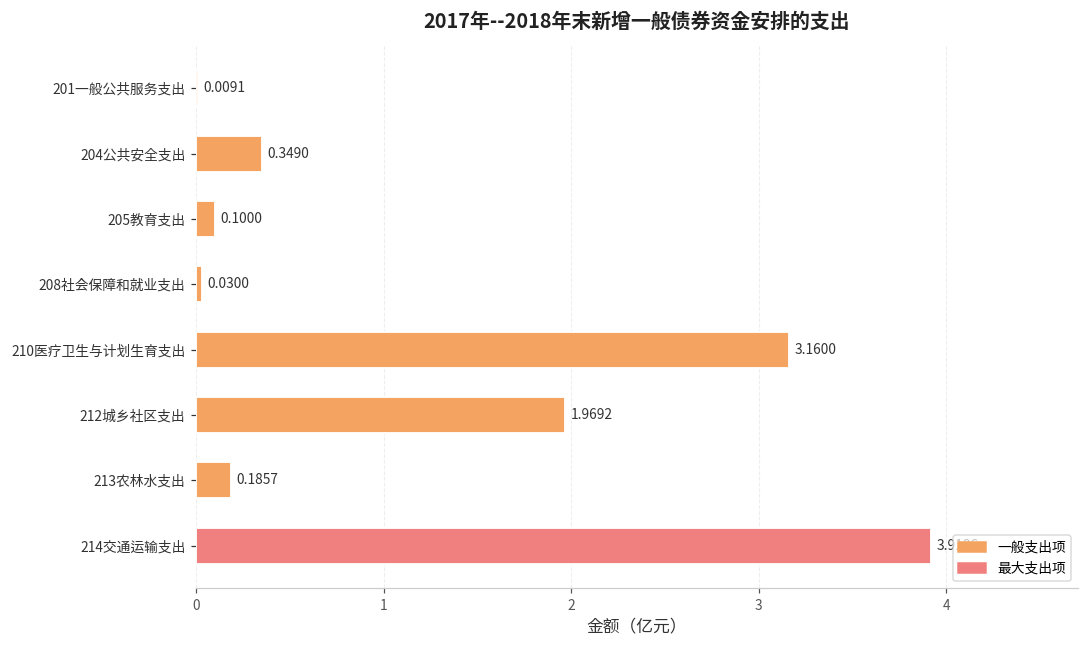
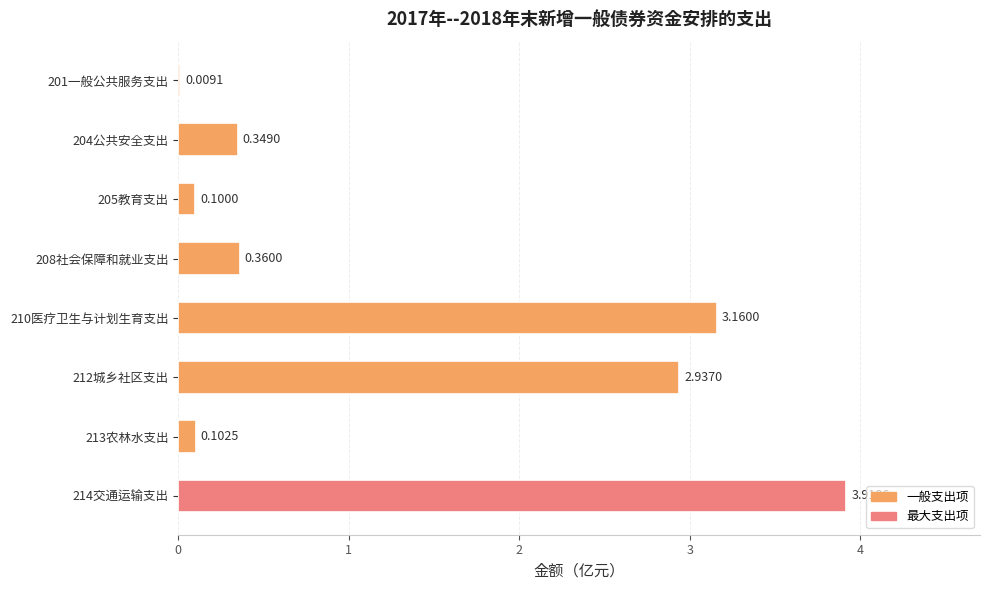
  {
    "201一般公共服务支出": 0.0091,
    "204公共安全支出": 0.3490,
    "205教育支出": 0.1000,
-   "208社会保障和就业支出": 0.0300,
+   "208社会保障和就业支出": 0.3600,
    "210医疗卫生与计划生育支出": 3.1600,
-   "212城乡社区支出": 1.9692,
-   "213农林水支出": 0.1857
+   "212城乡社区支出": 2.9370,
+   "213农林水支出": 0.1025
  }
